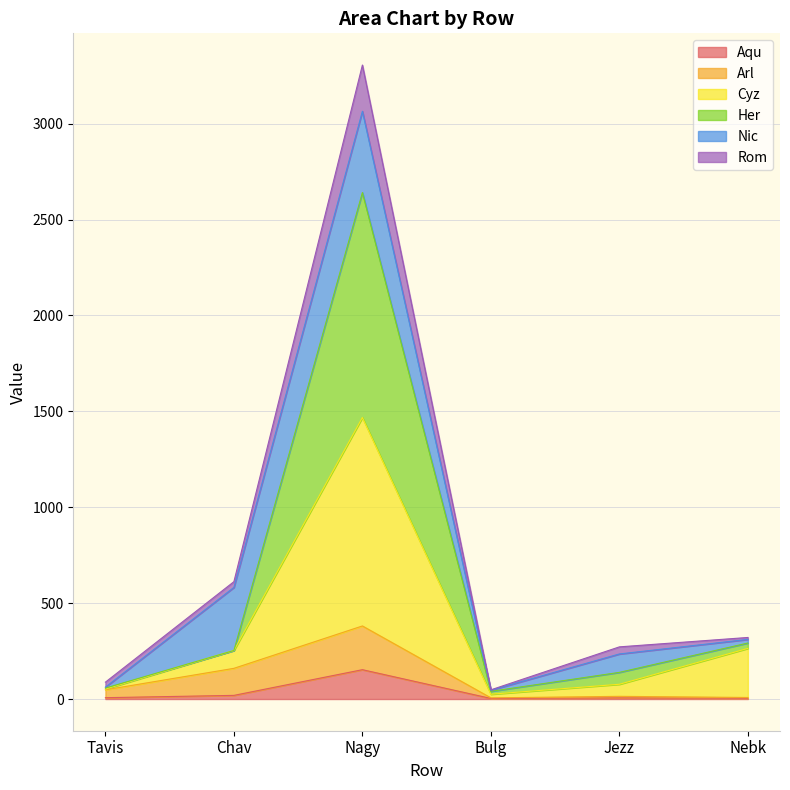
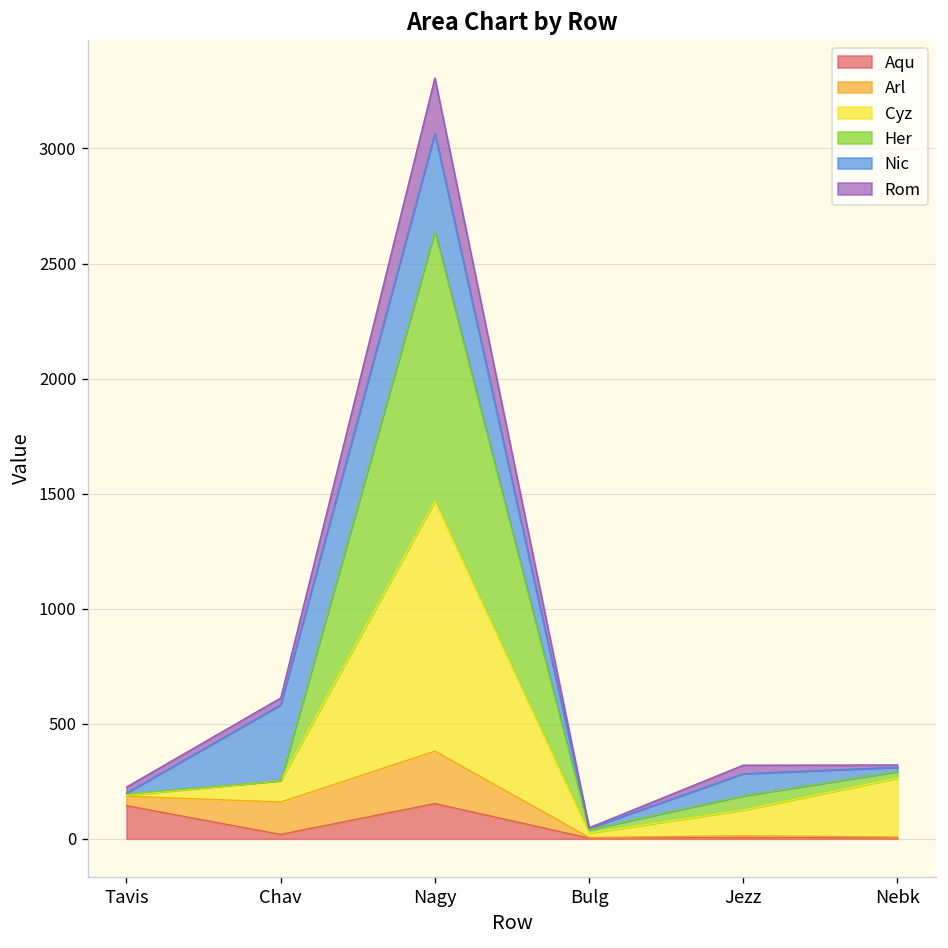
  {
    "Aqu": {
-     "Tavis": 10,
+     "Tavis": 140,
      "Chav": 20,
      "Nagy": 150
    },
    "Arl": {
      "Chav": 140,
      "Nagy": 230
    },
    "Cyz": {
      "Nagy": 1090,
      "Bulg": 20,
-     "Jezz": 60,
+     "Jezz": 110,
      "Nebk": 260
    },
    "Her": {
      "Nagy": 1170,
      "Jezz": 60,
      "Nebk": 30
    },
    "Nic": {
      "Chav": 330,
      "Nagy": 420,
      "Jezz": 100
    },
    "Rom": {
      "Tavis": 30,
      "Chav": 30,
      "Nagy": 240,
      "Jezz": 40
    }
  }
